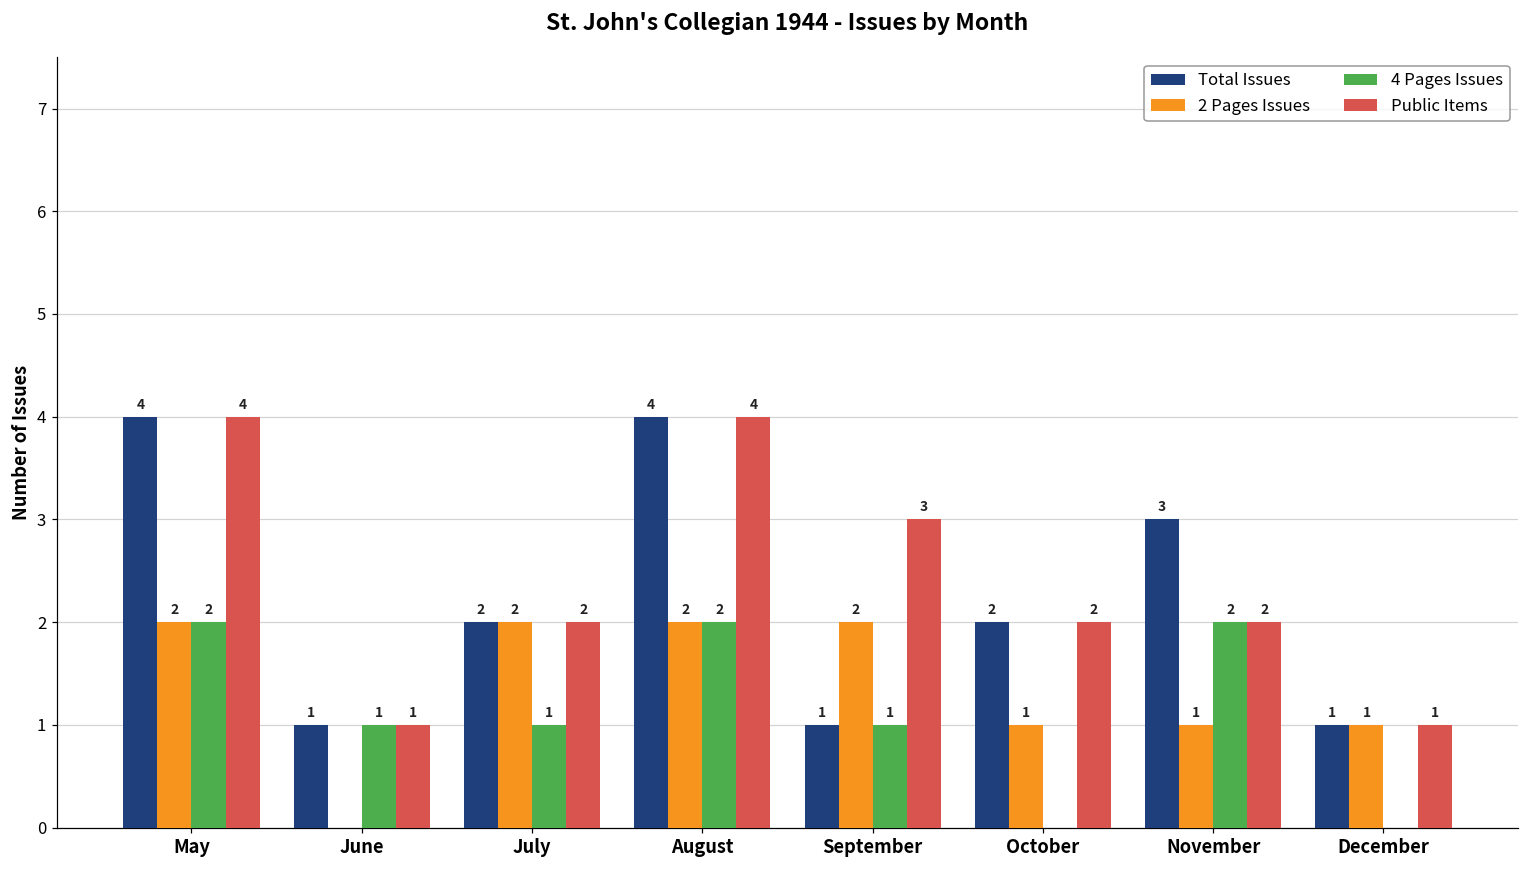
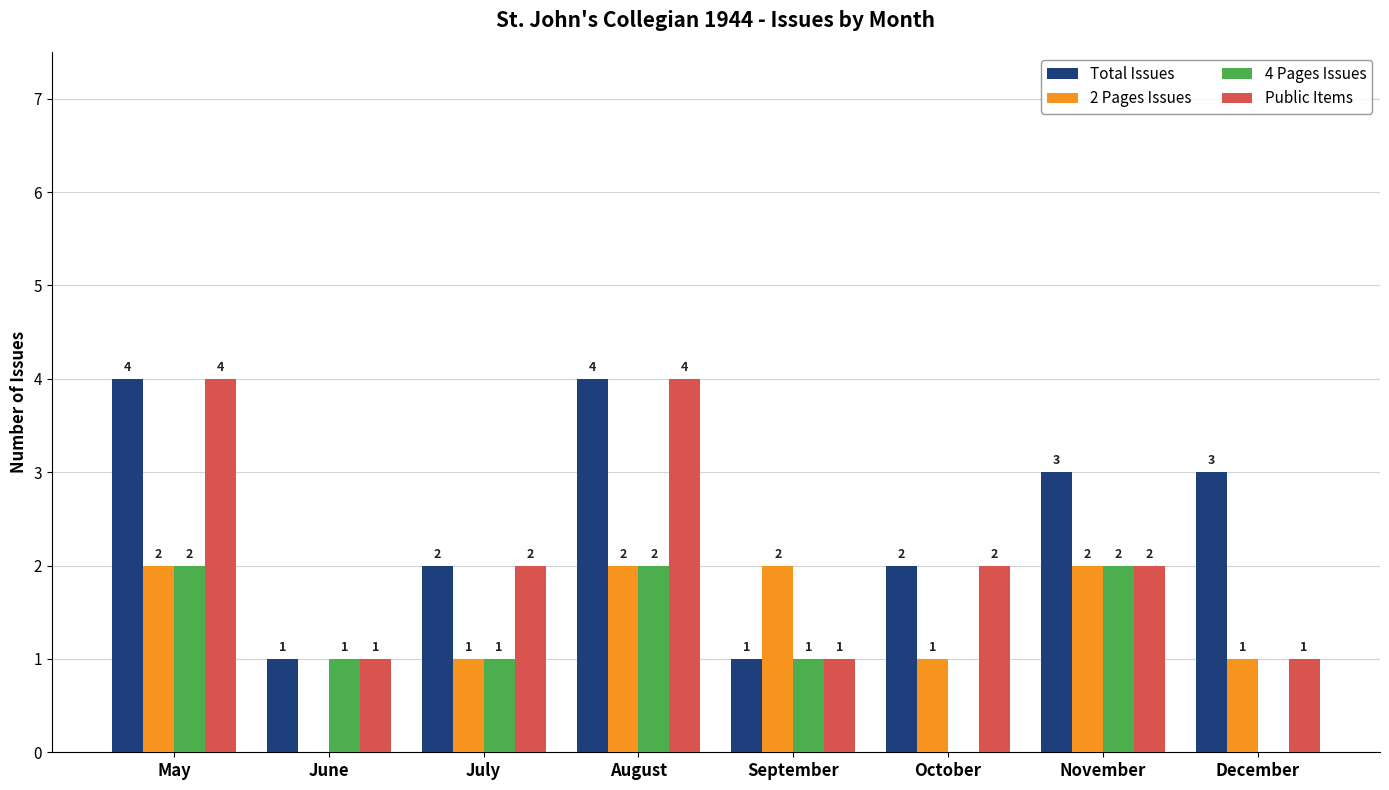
  {
    "Total Issues": {
      "May": 4,
      "June": 1,
      "July": 2,
      "August": 4,
      "September": 1,
      "October": 2,
      "November": 3,
-     "December": 1
+     "December": 3
    },
    "2 Pages Issues": {
      "May": 2,
-     "July": 2,
+     "July": 1,
      "August": 2,
      "September": 2,
      "October": 1,
-     "November": 1,
+     "November": 2,
      "December": 1
    },
    "4 Pages Issues": {
      "May": 2,
      "June": 1,
      "July": 1,
      "August": 2,
      "September": 1,
      "November": 2
    },
    "Public Items": {
      "May": 4,
      "June": 1,
      "July": 2,
      "August": 4,
-     "September": 3,
+     "September": 1,
      "October": 2,
      "November": 2,
      "December": 1
    }
  }
